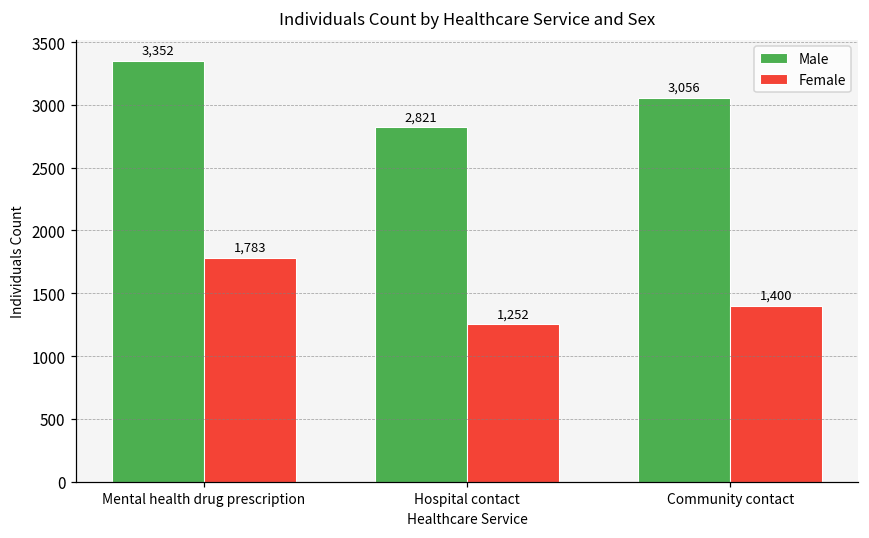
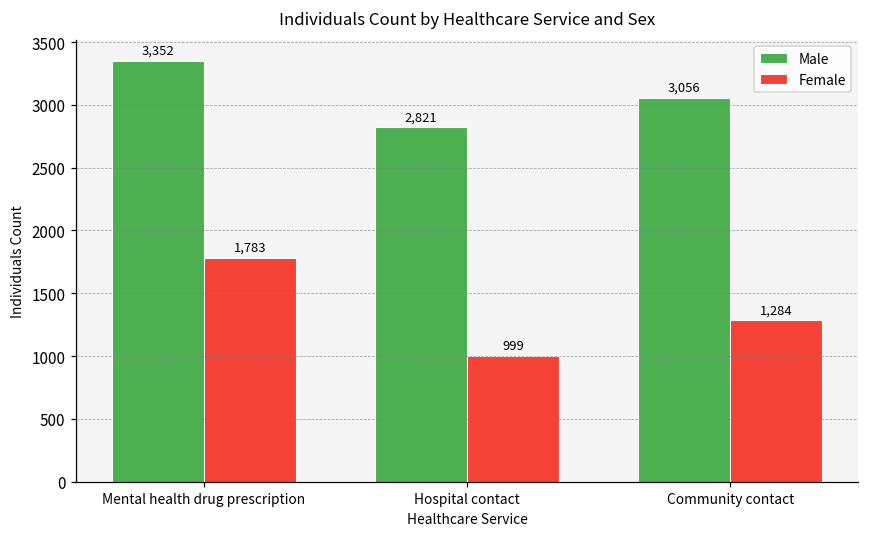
  {
    "Male": {
      "Mental health drug prescription": "3,352",
      "Hospital contact": "2,821",
      "Community contact": "3,056"
    },
    "Female": {
      "Mental health drug prescription": "1,783",
-     "Hospital contact": "1,252",
-     "Community contact": "1,400"
+     "Hospital contact": "999",
+     "Community contact": "1,284"
    }
  }
